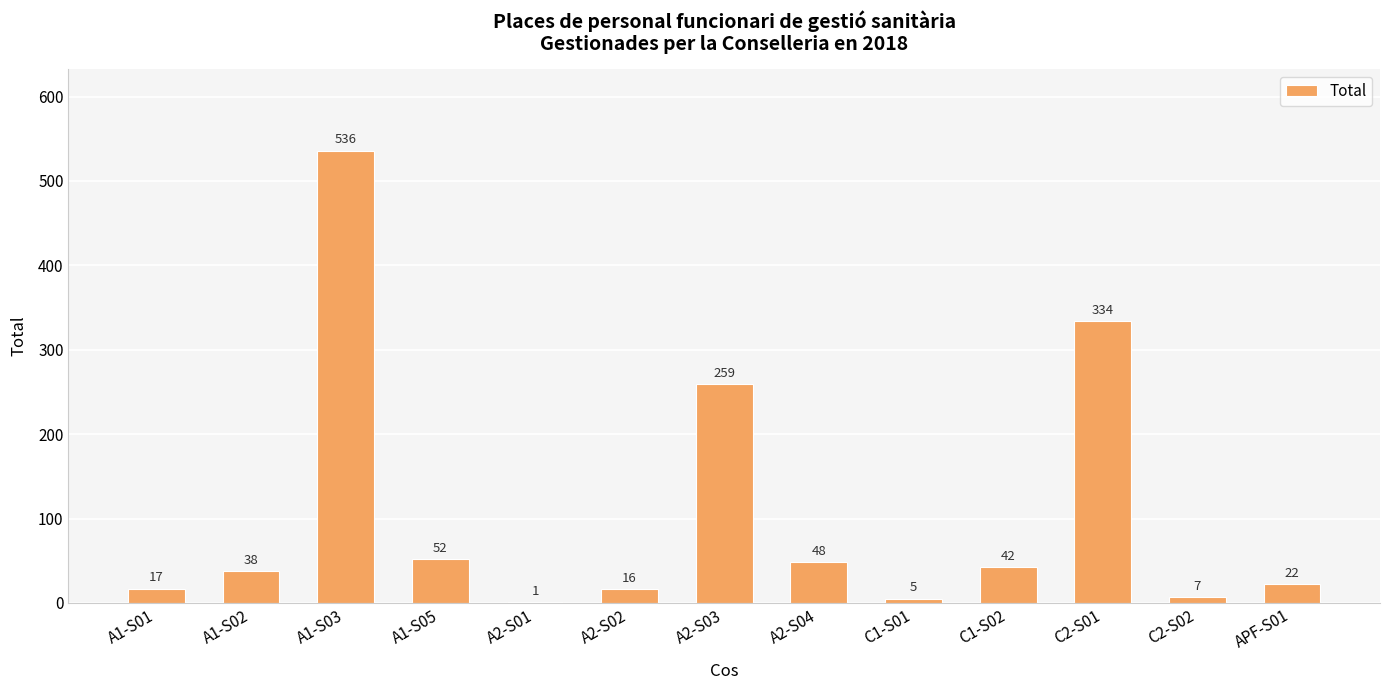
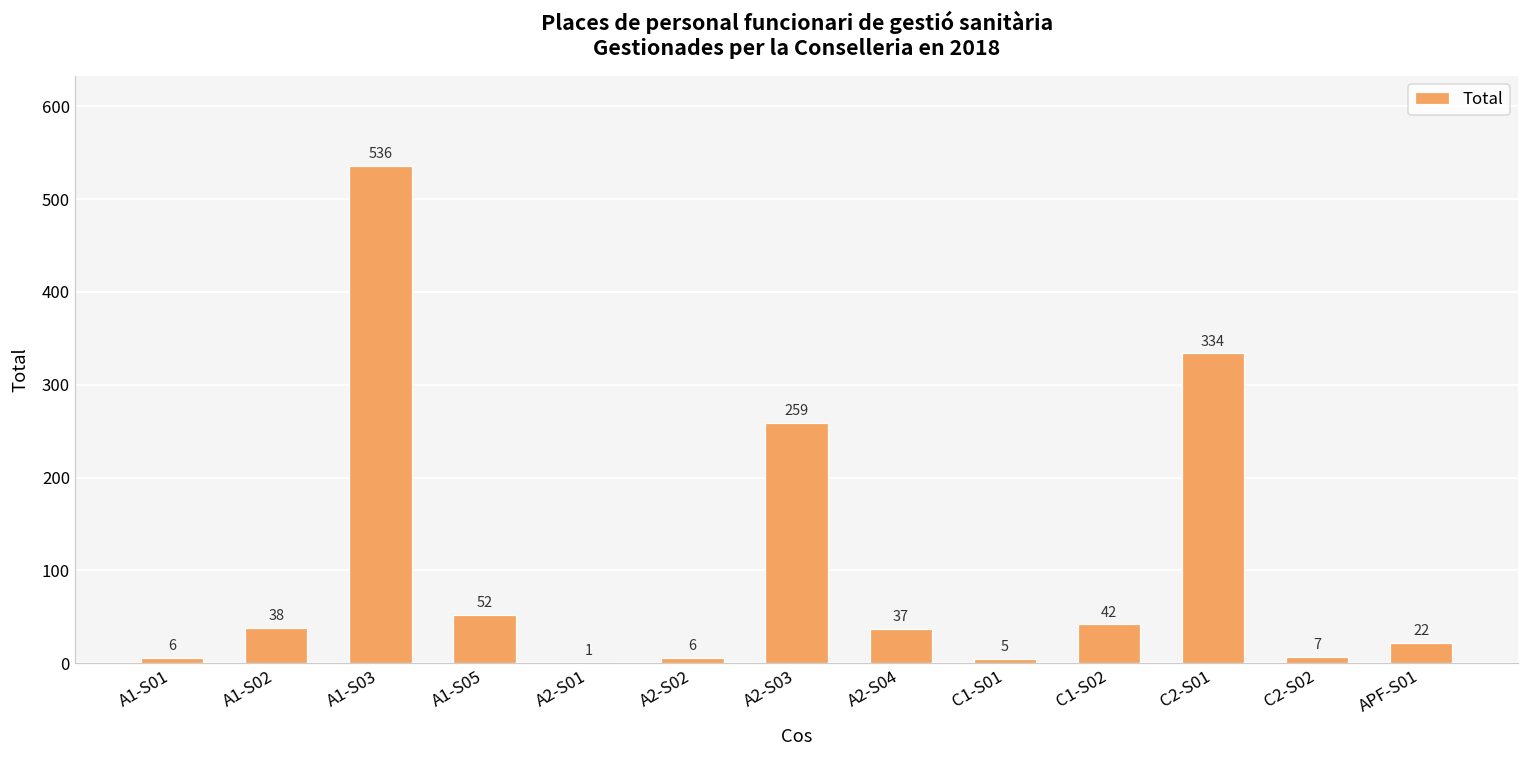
  {
-   "A1-S01": 17,
+   "A1-S01": 6,
    "A1-S02": 38,
    "A1-S03": 536,
    "A1-S05": 52,
    "A2-S01": 1,
-   "A2-S02": 16,
+   "A2-S02": 6,
    "A2-S03": 259,
-   "A2-S04": 48,
+   "A2-S04": 37,
    "C1-S01": 5,
    "C1-S02": 42,
    "C2-S01": 334,
    "C2-S02": 7,
    "APF-S01": 22
  }
